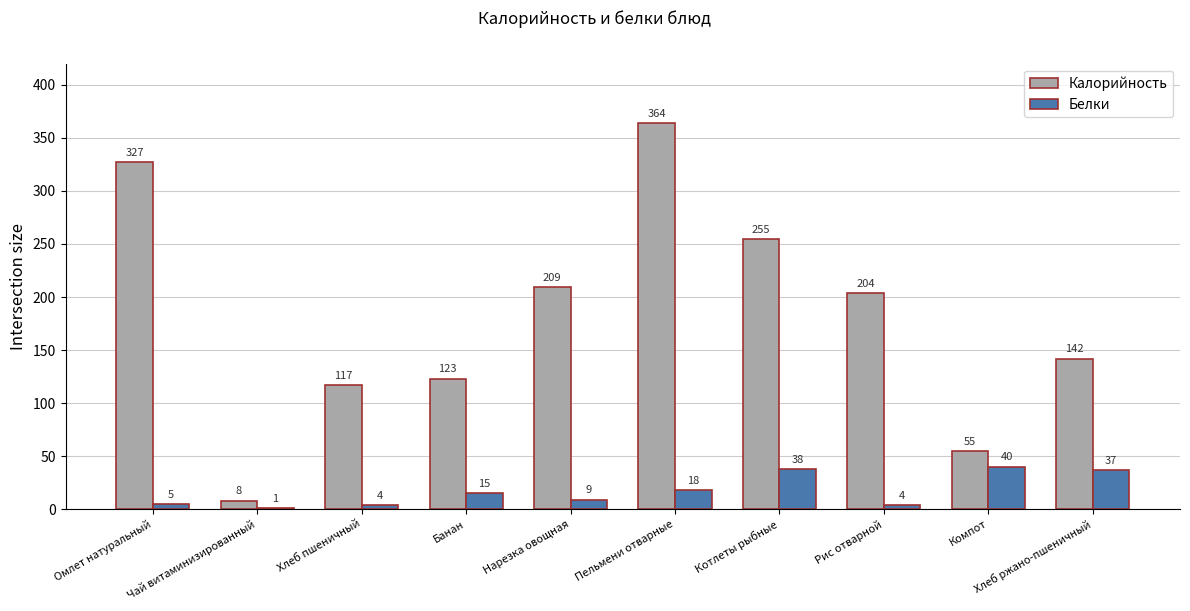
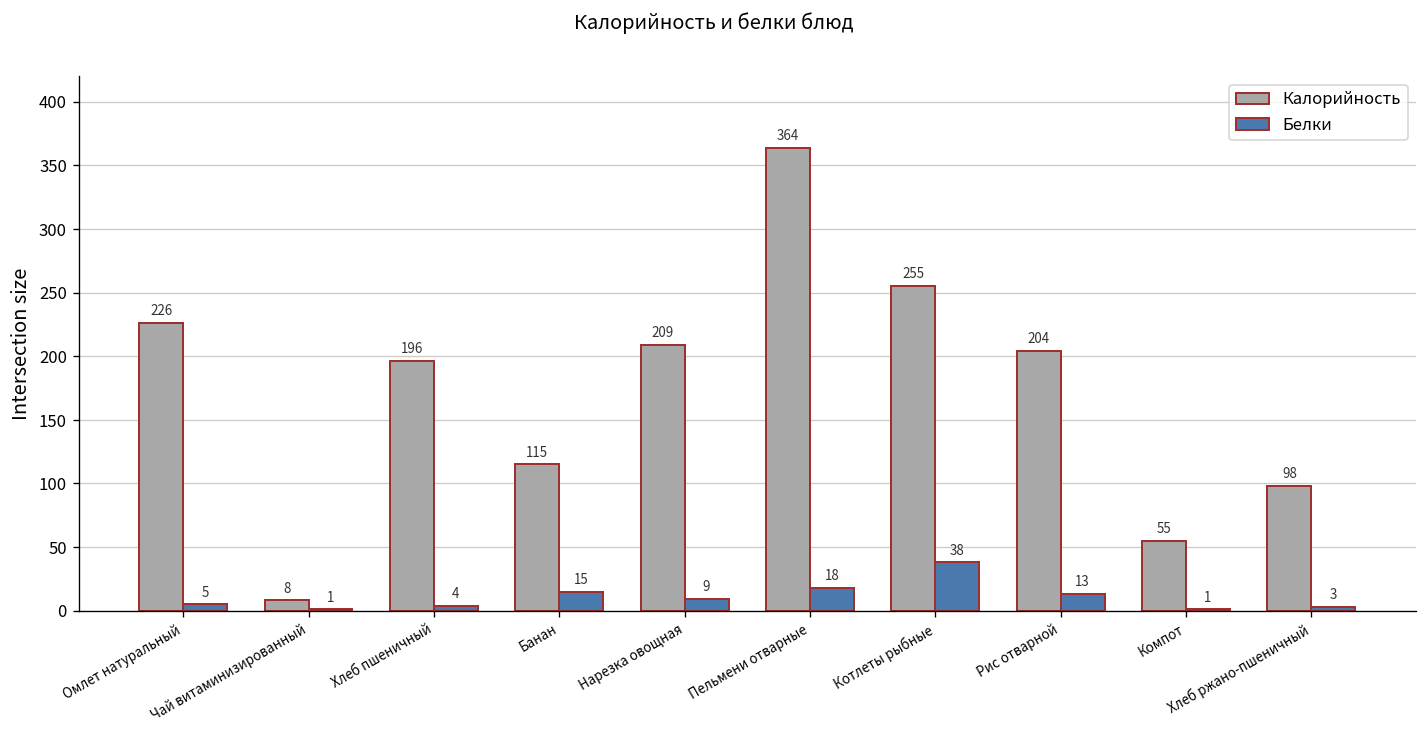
  {
    "Калорийность": {
-     "Омлет натуральный": 327,
+     "Омлет натуральный": 226,
      "Чай витаминизированный": 8,
-     "Хлеб пшеничный": 117,
-     "Банан": 123,
+     "Хлеб пшеничный": 196,
+     "Банан": 115,
      "Нарезка овощная": 209,
      "Пельмени отварные": 364,
      "Котлеты рыбные": 255,
      "Рис отварной": 204,
      "Компот": 55,
-     "Хлеб ржано-пшеничный": 142
+     "Хлеб ржано-пшеничный": 98
    },
    "Белки": {
      "Омлет натуральный": 5,
      "Чай витаминизированный": 1,
      "Хлеб пшеничный": 4,
      "Банан": 15,
      "Нарезка овощная": 9,
      "Пельмени отварные": 18,
      "Котлеты рыбные": 38,
-     "Рис отварной": 4,
-     "Компот": 40,
-     "Хлеб ржано-пшеничный": 37
+     "Рис отварной": 13,
+     "Компот": 1,
+     "Хлеб ржано-пшеничный": 3
    }
  }
